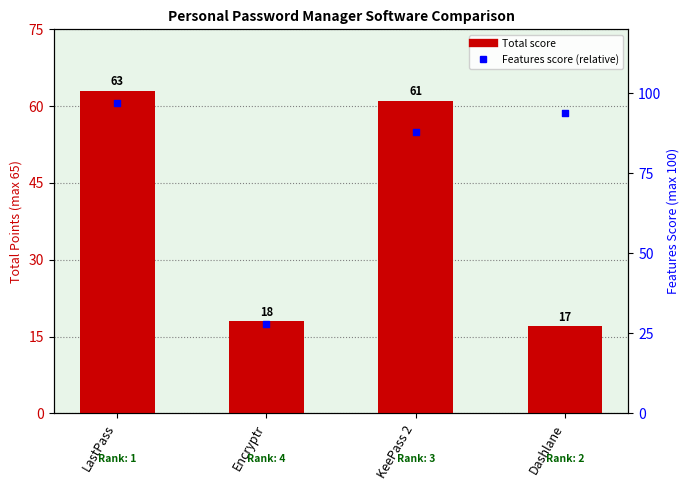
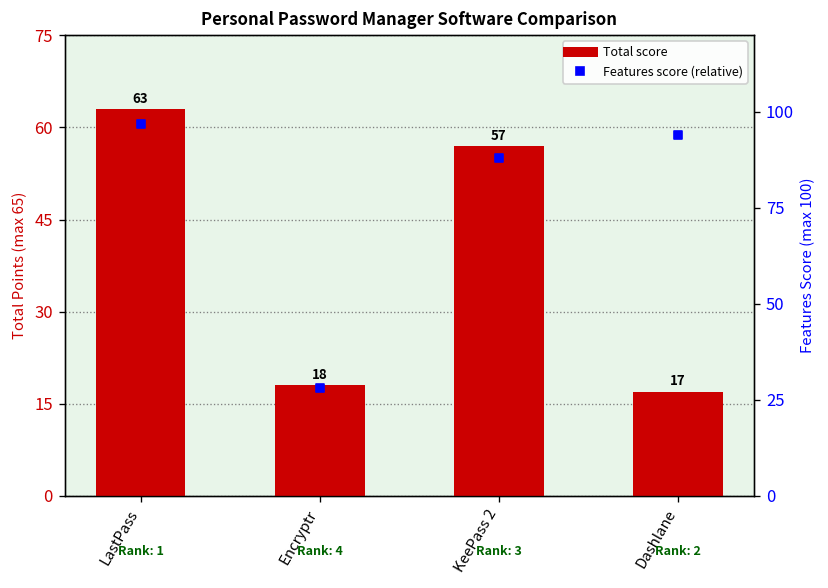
  {
    "Total score": {
      "LastPass": 63,
      "Encryptr": 18,
-     "KeePass 2": 61,
+     "KeePass 2": 57,
      "Dashlane": 17
    }
  }
